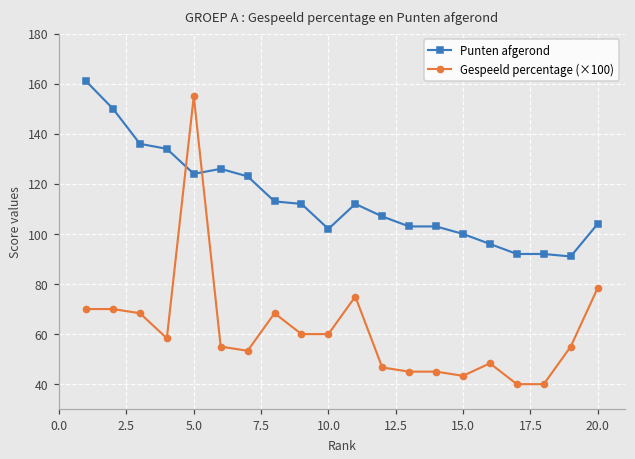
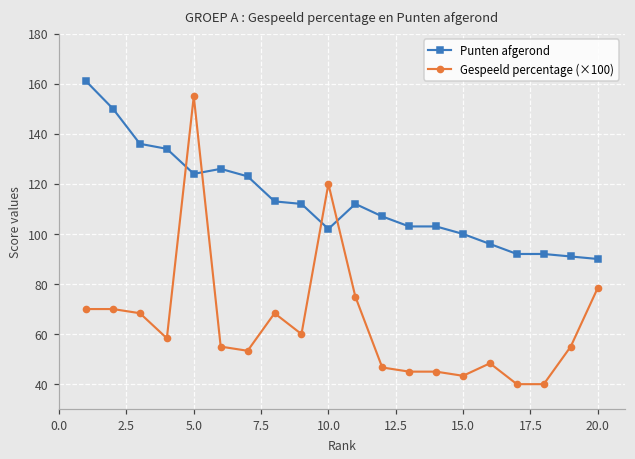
  {
    "Punten afgerond": {
      "5.0": 124,
      "10.0": 102,
      "15.0": 100,
-     "20.0": 104
+     "20.0": 90
    },
    "Gespeeld percentage (×100)": {
      "5.0": 155,
-     "10.0": 60,
+     "10.0": 120,
      "15.0": 43,
      "20.0": 78
    }
  }
